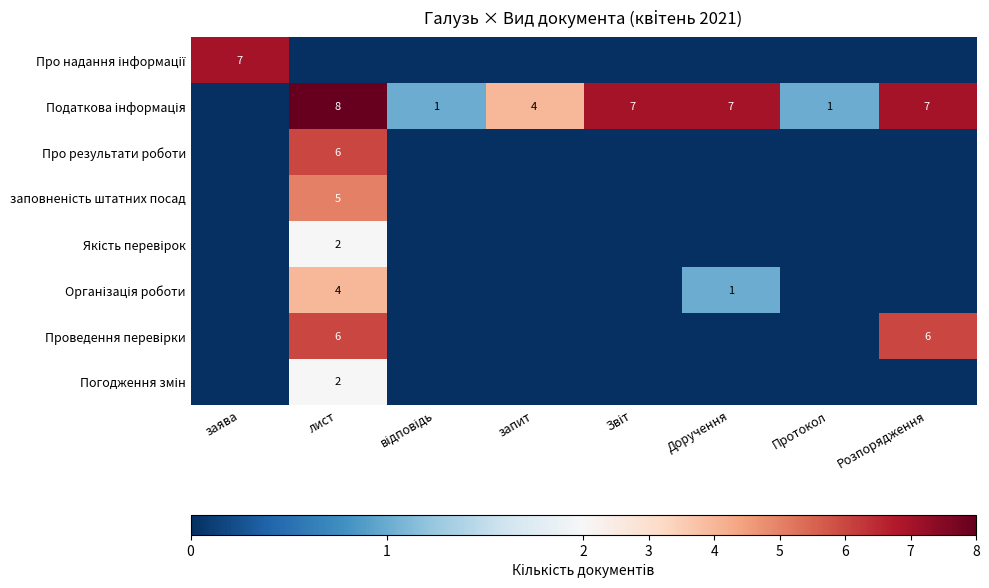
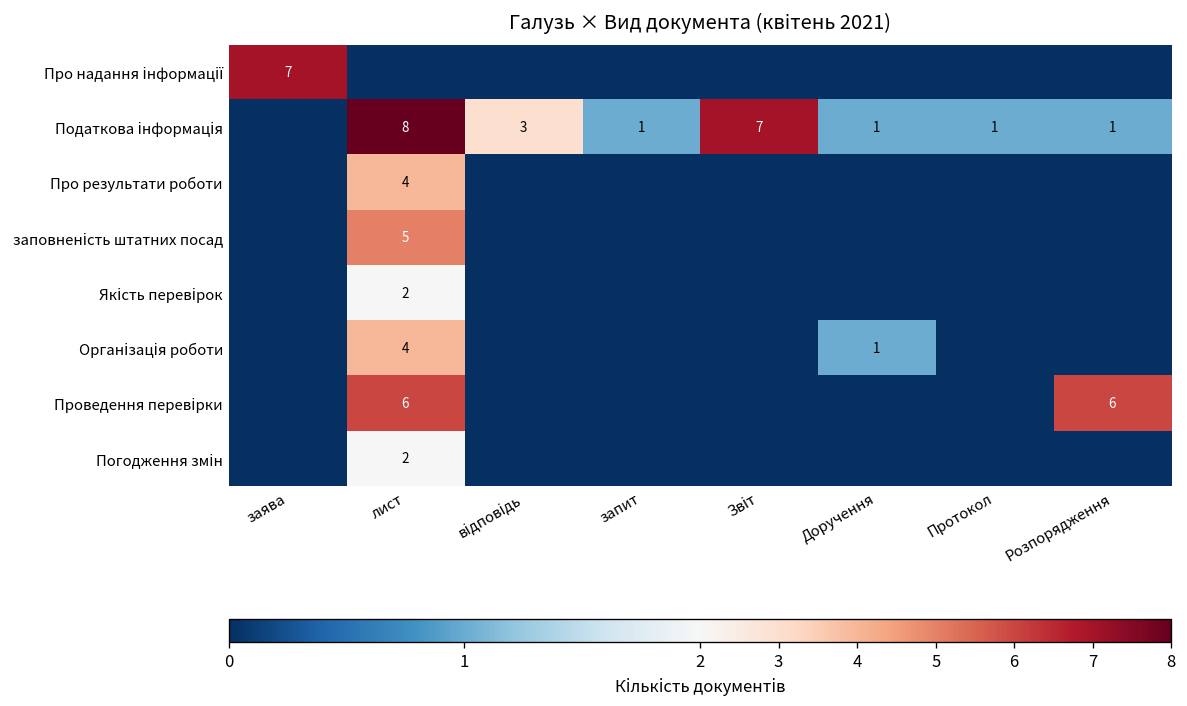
  {
    "Про надання інформації": {
      "заява": 7
    },
    "Податкова інформація": {
      "лист": 8,
-     "відповідь": 1,
-     "запит": 4,
+     "відповідь": 3,
+     "запит": 1,
      "Звіт": 7,
-     "Доручення": 7,
+     "Доручення": 1,
      "Протокол": 1,
-     "Розпорядження": 7
+     "Розпорядження": 1
    },
    "Про результати роботи": {
-     "лист": 6
+     "лист": 4
    },
    "заповненість штатних посад": {
      "лист": 5
    },
    "Якість перевірок": {
      "лист": 2
    },
    "Організація роботи": {
      "лист": 4,
      "Доручення": 1
    },
    "Проведення перевірки": {
      "лист": 6,
      "Розпорядження": 6
    },
    "Погодження змін": {
      "лист": 2
    }
  }
